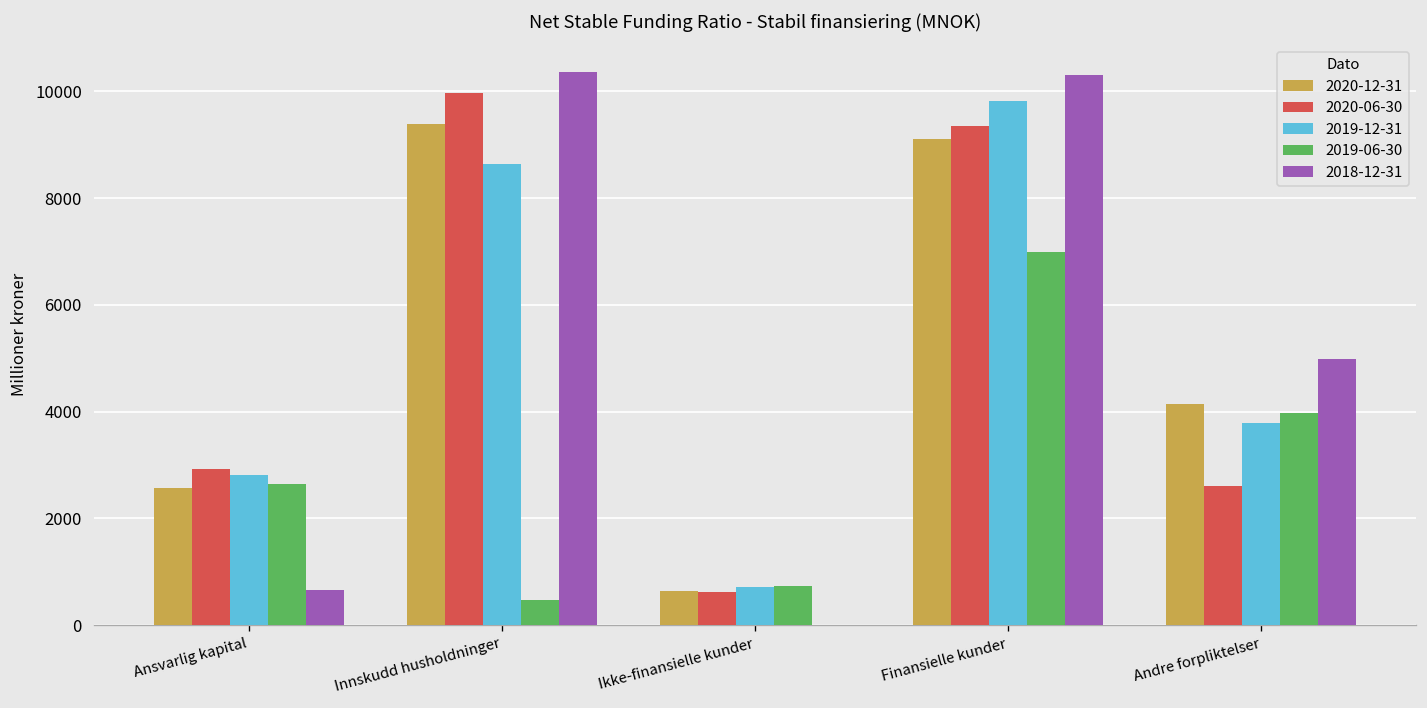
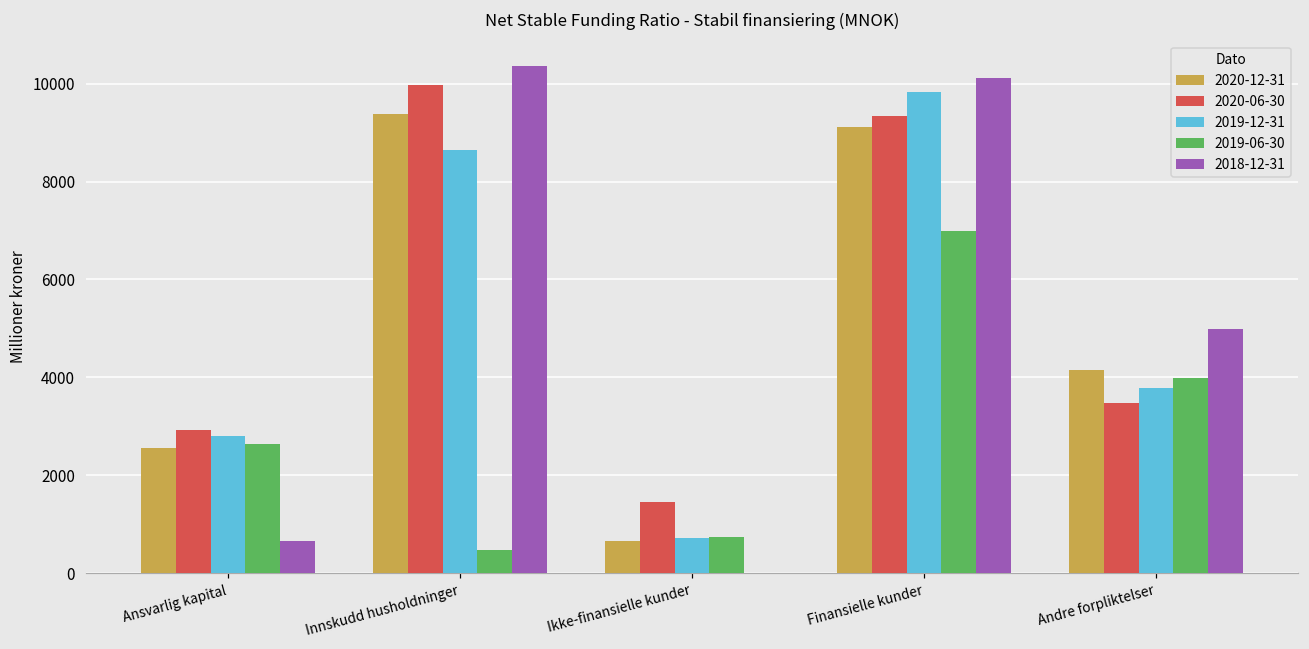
  {
    "2020-12-31": {
      "Ansvarlig kapital": 2600,
      "Innskudd husholdninger": 9400,
      "Ikke-finansielle kunder": 600,
      "Finansielle kunder": 9100,
      "Andre forpliktelser": 4100
    },
    "2020-06-30": {
      "Ansvarlig kapital": 2900,
      "Innskudd husholdninger": 10000,
-     "Ikke-finansielle kunder": 600,
+     "Ikke-finansielle kunder": 1500,
      "Finansielle kunder": 9300,
-     "Andre forpliktelser": 2600
+     "Andre forpliktelser": 3500
    },
    "2019-12-31": {
      "Ansvarlig kapital": 2800,
      "Innskudd husholdninger": 8600,
      "Ikke-finansielle kunder": 700,
      "Finansielle kunder": 9800,
      "Andre forpliktelser": 3800
    },
    "2019-06-30": {
      "Ansvarlig kapital": 2600,
      "Innskudd husholdninger": 500,
      "Ikke-finansielle kunder": 700,
      "Finansielle kunder": 7000,
      "Andre forpliktelser": 4000
    },
    "2018-12-31": {
      "Ansvarlig kapital": 600,
      "Innskudd husholdninger": 10400,
      "Ikke-finansielle kunder": 0,
-     "Finansielle kunder": 10300,
+     "Finansielle kunder": 10100,
      "Andre forpliktelser": 5000
    }
  }
